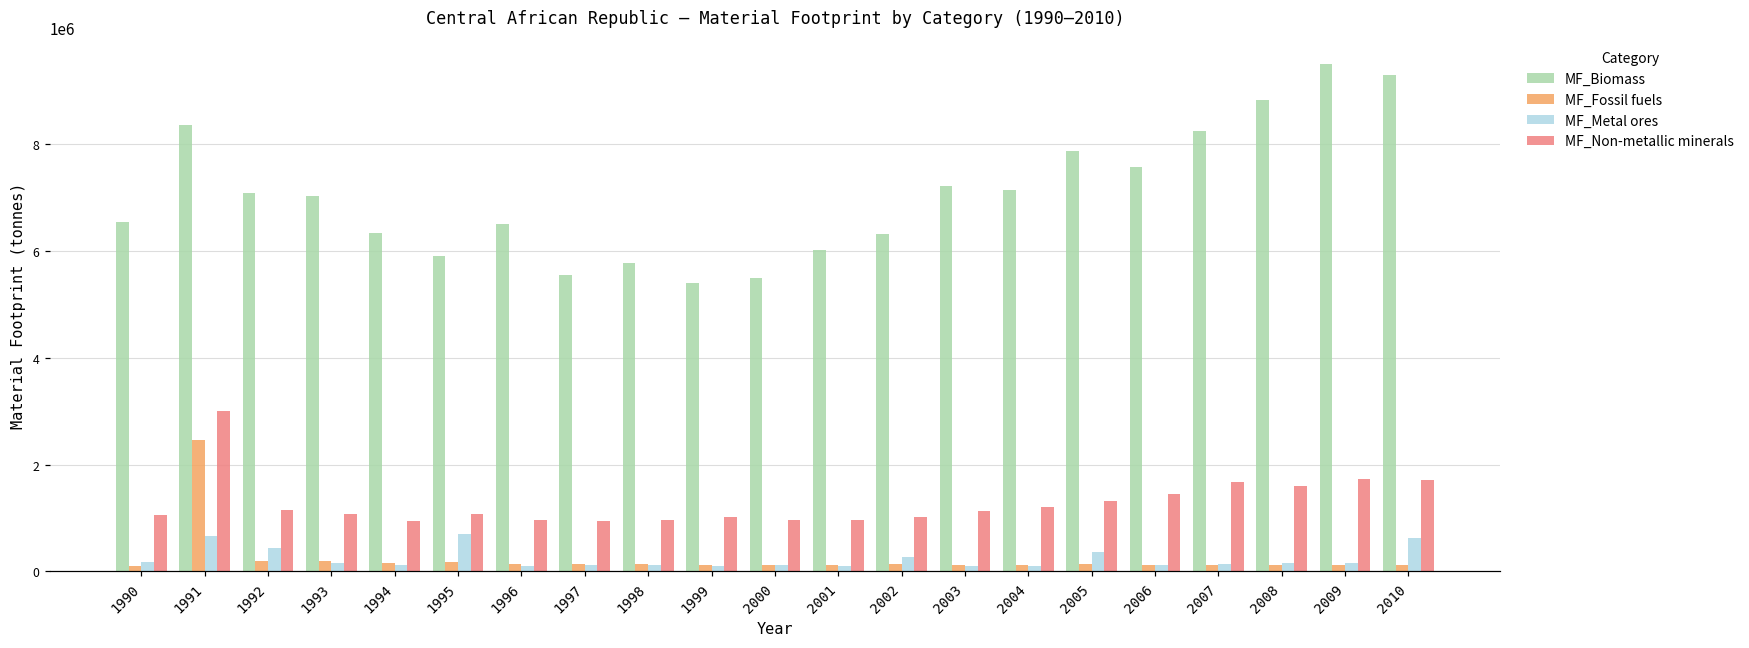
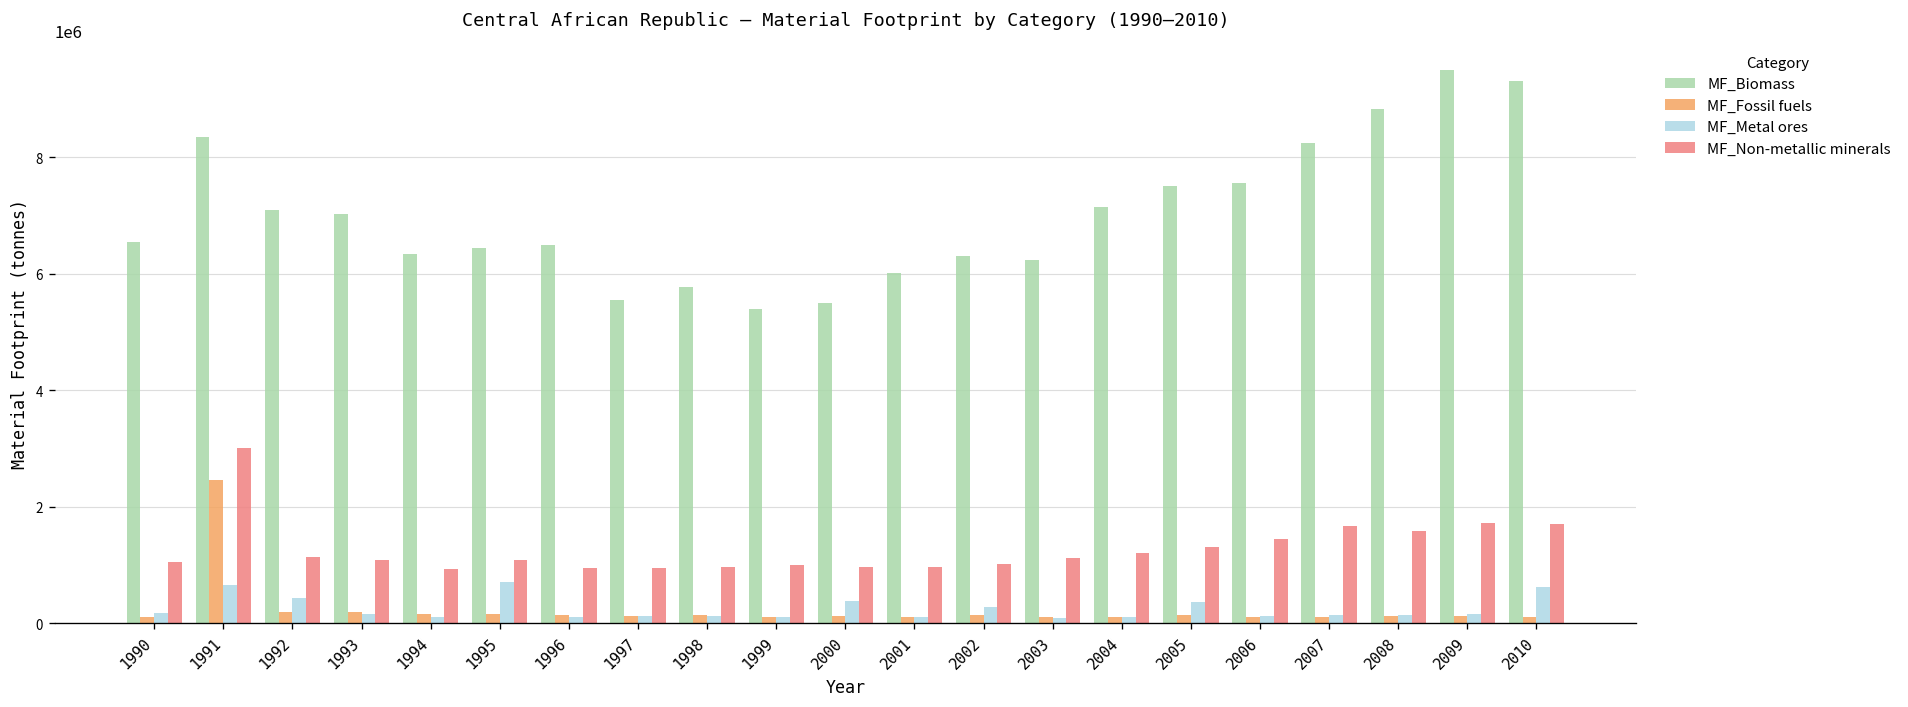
  {
    "MF_Biomass": {
      "1990": 6500000,
      "1991": 8400000,
      "1992": 7100000,
      "1993": 7000000,
      "1994": 6300000,
-     "1995": 5900000,
+     "1995": 6400000,
      "1996": 6500000,
      "1997": 5600000,
      "1998": 5800000,
      "1999": 5400000,
      "2000": 5500000,
      "2001": 6000000,
      "2002": 6300000,
-     "2003": 7200000,
+     "2003": 6200000,
      "2004": 7100000,
-     "2005": 7900000,
+     "2005": 7500000,
      "2006": 7600000,
      "2007": 8200000,
      "2008": 8800000,
      "2009": 9500000,
      "2010": 9300000
    },
    "MF_Metal ores": {
      "1990": 200000,
      "1991": 700000,
      "1992": 400000,
      "1993": 200000,
      "1994": 100000,
      "1995": 700000,
      "1996": 100000,
      "1997": 100000,
      "1998": 100000,
      "1999": 100000,
-     "2000": 100000,
+     "2000": 400000,
      "2001": 100000,
      "2002": 300000,
      "2003": 100000,
      "2004": 100000,
      "2005": 400000,
      "2006": 100000,
      "2007": 100000,
      "2008": 200000,
      "2009": 200000,
      "2010": 600000
    }
  }
